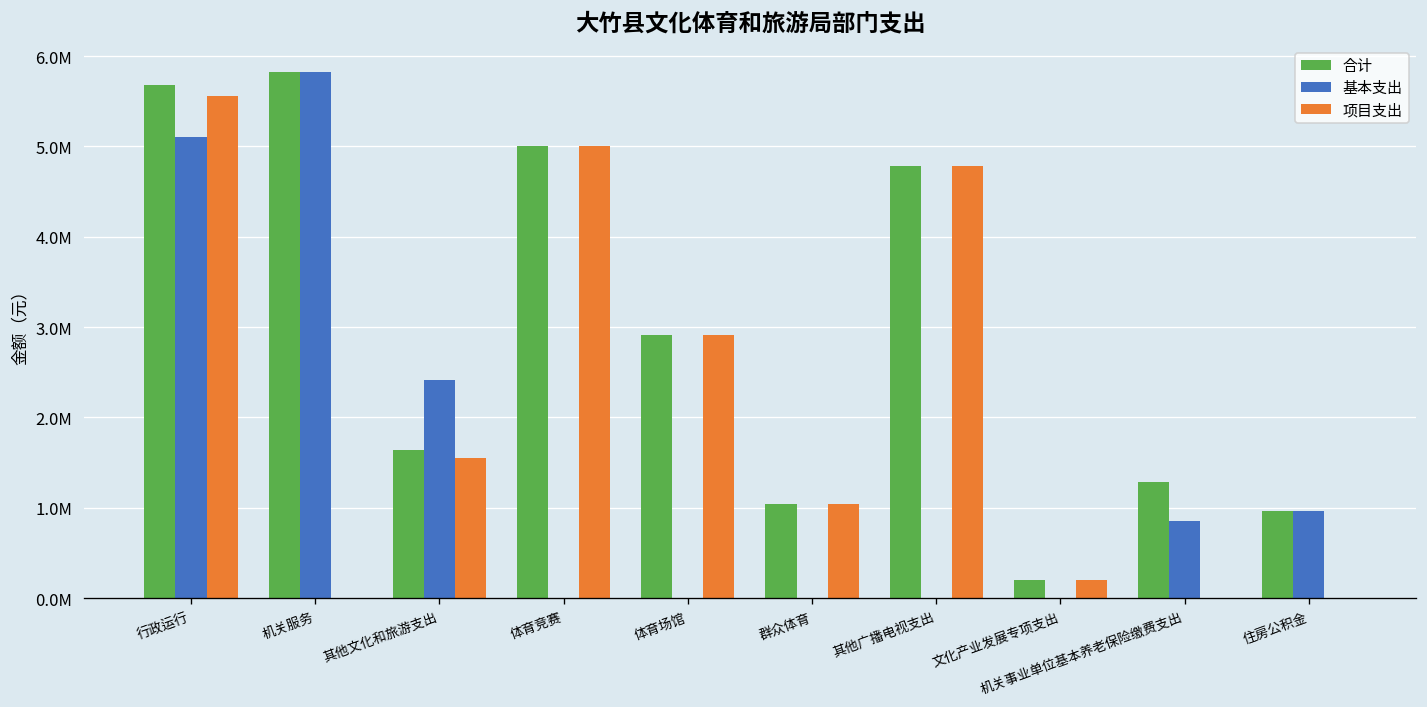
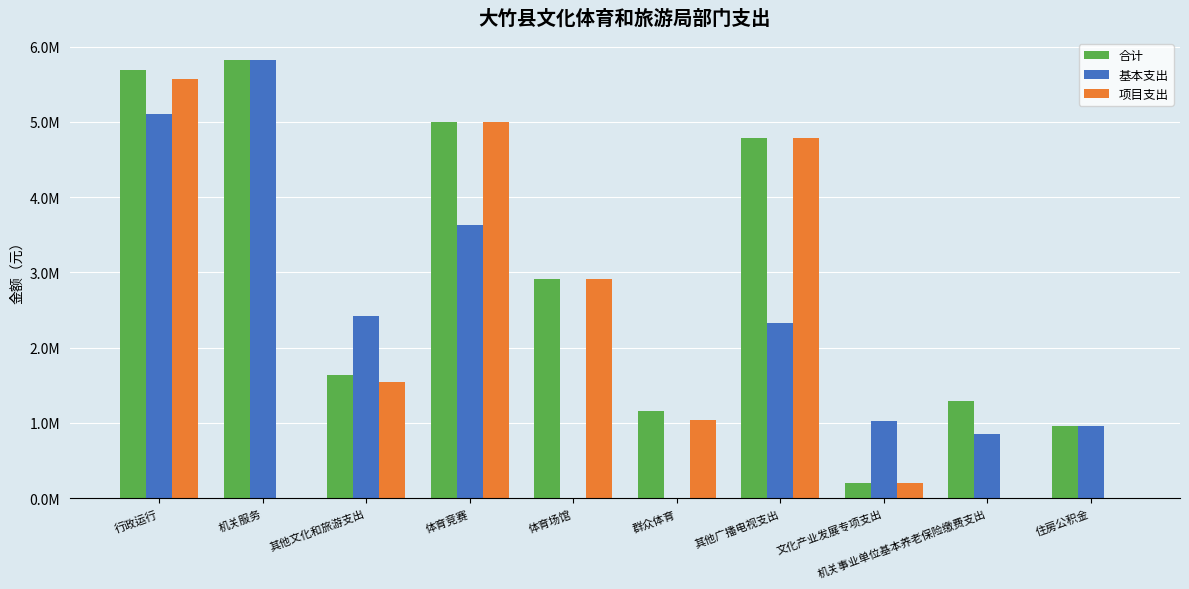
  {
    "合计": {
      "行政运行": 5700000,
      "机关服务": 5800000,
      "其他文化和旅游支出": 1600000,
      "体育竞赛": 5000000,
      "体育场馆": 2900000,
-     "群众体育": 1000000,
+     "群众体育": 1200000,
      "其他广播电视支出": 4800000,
      "文化产业发展专项支出": 200000,
      "机关事业单位基本养老保险缴费支出": 1300000,
      "住房公积金": 1000000
    },
    "基本支出": {
      "行政运行": 5100000,
      "机关服务": 5800000,
      "其他文化和旅游支出": 2400000,
-     "体育竞赛": 0,
+     "体育竞赛": 3600000,
      "体育场馆": 0,
      "群众体育": 0,
-     "其他广播电视支出": 0,
-     "文化产业发展专项支出": 0,
+     "其他广播电视支出": 2300000,
+     "文化产业发展专项支出": 1000000,
      "机关事业单位基本养老保险缴费支出": 900000,
      "住房公积金": 1000000
    },
    "项目支出": {
      "行政运行": 5600000,
      "机关服务": 0,
      "其他文化和旅游支出": 1600000,
      "体育竞赛": 5000000,
      "体育场馆": 2900000,
      "群众体育": 1000000,
      "其他广播电视支出": 4800000,
      "文化产业发展专项支出": 200000,
      "机关事业单位基本养老保险缴费支出": 0,
      "住房公积金": 0
    }
  }
